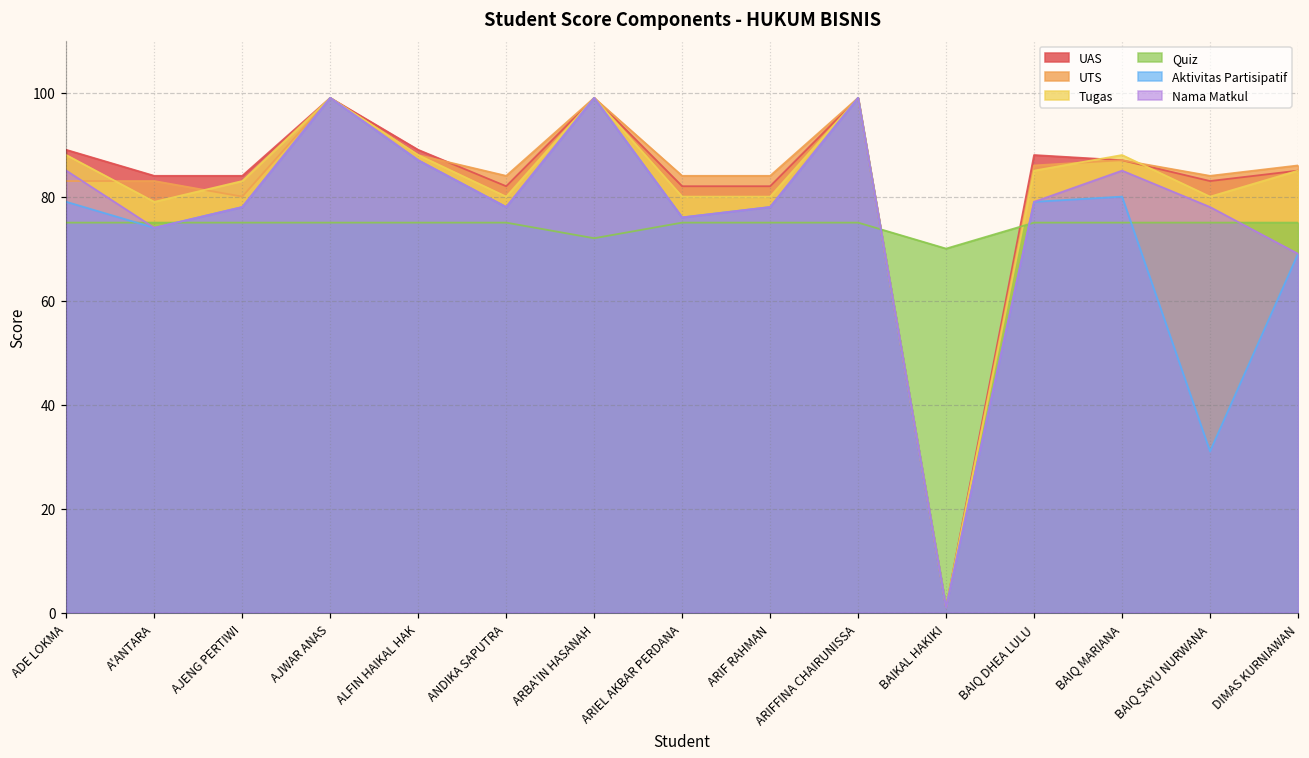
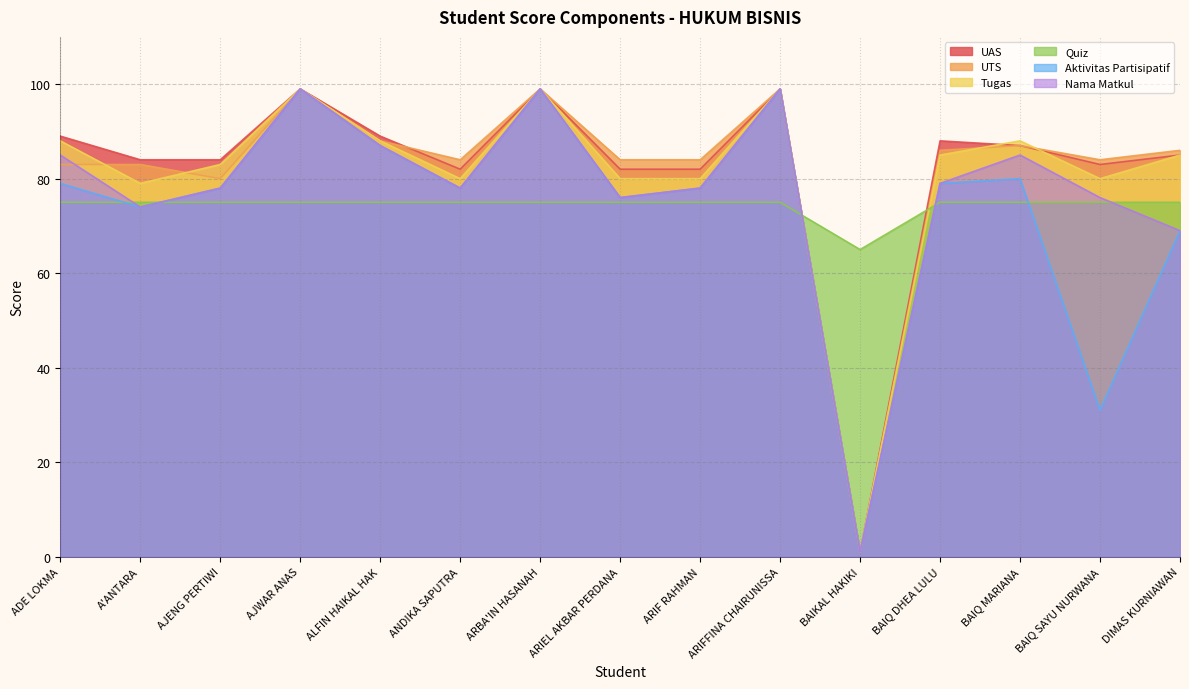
  {
    "UAS": {
      "ADE LOKMA": 89,
      "A'ANTARA": 84,
      "AJENG PERTIWI": 84,
      "ALFIN HAIKAL HAK": 89,
      "ANDIKA SAPUTRA": 82,
      "ARIEL AKBAR PERDANA": 82,
      "ARIF RAHMAN": 82,
      "BAIQ DHEA LULU": 88,
      "BAIQ SAYU NURWANA": 83
    },
    "Quiz": {
      "ADE LOKMA": 75,
      "A'ANTARA": 75,
      "AJENG PERTIWI": 75,
      "AJWAR ANAS": 75,
      "ALFIN HAIKAL HAK": 75,
      "ANDIKA SAPUTRA": 75,
-     "ARBA'IN HASANAH": 72,
+     "ARBA'IN HASANAH": 75,
      "ARIEL AKBAR PERDANA": 75,
      "ARIF RAHMAN": 75,
      "ARIFFINA CHAIRUNISSA": 75,
-     "BAIKAL HAKIKI": 70,
+     "BAIKAL HAKIKI": 65,
      "BAIQ DHEA LULU": 75,
      "BAIQ MARIANA": 75,
      "BAIQ SAYU NURWANA": 75,
      "DIMAS KURNIAWAN": 75
    },
    "Aktivitas Partisipatif": {
      "ADE LOKMA": 79,
      "BAIQ MARIANA": 80,
      "BAIQ SAYU NURWANA": 31
    },
    "Nama Matkul": {
      "ADE LOKMA": 85,
      "BAIQ MARIANA": 85,
-     "BAIQ SAYU NURWANA": 78
+     "BAIQ SAYU NURWANA": 76
    }
  }
